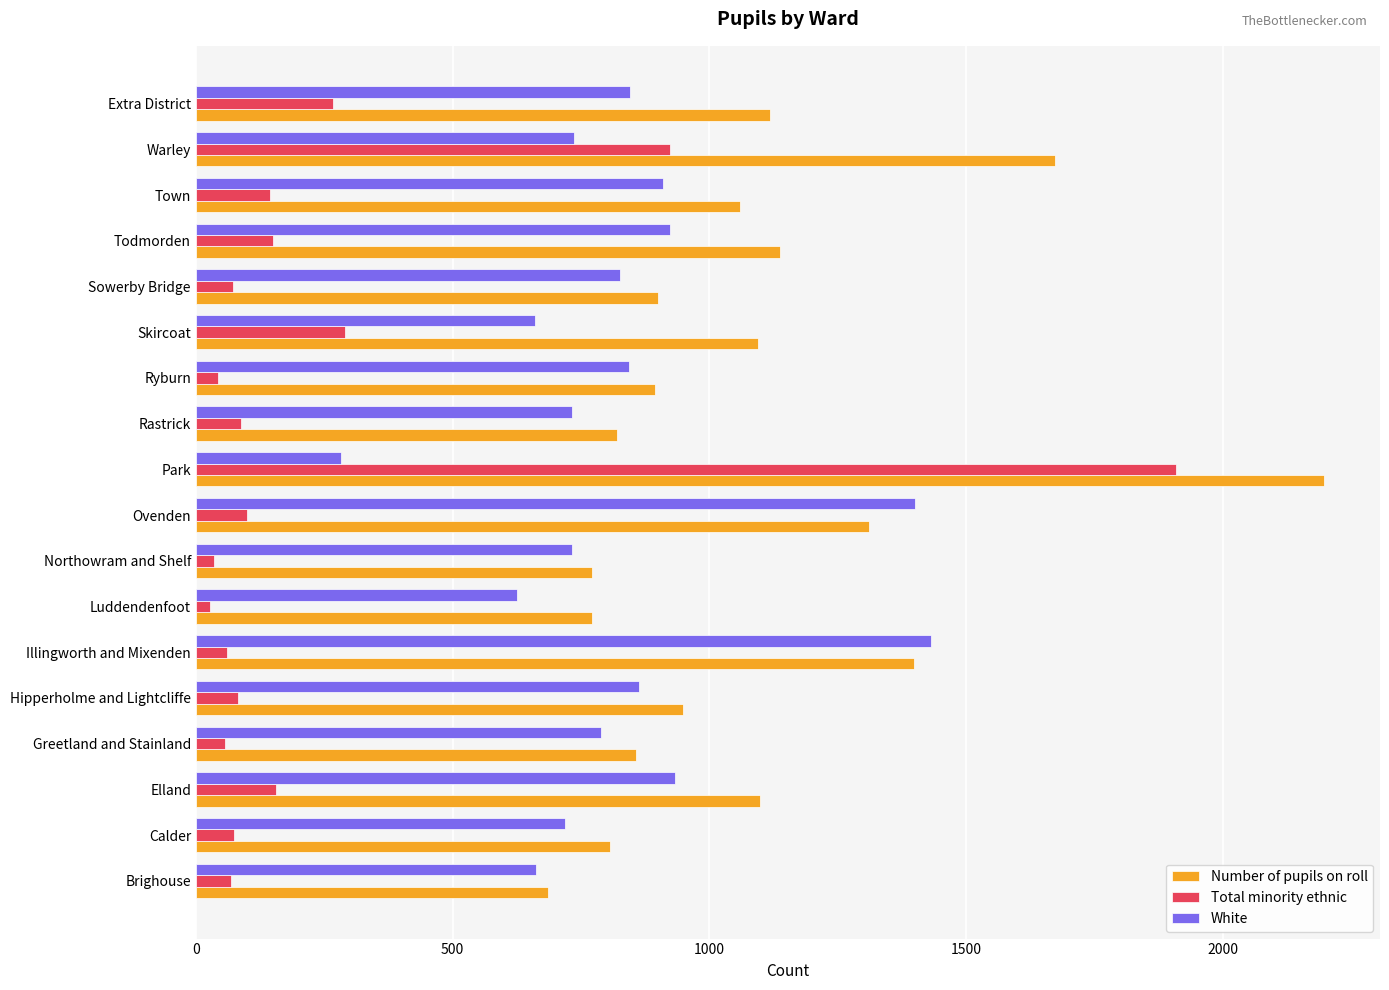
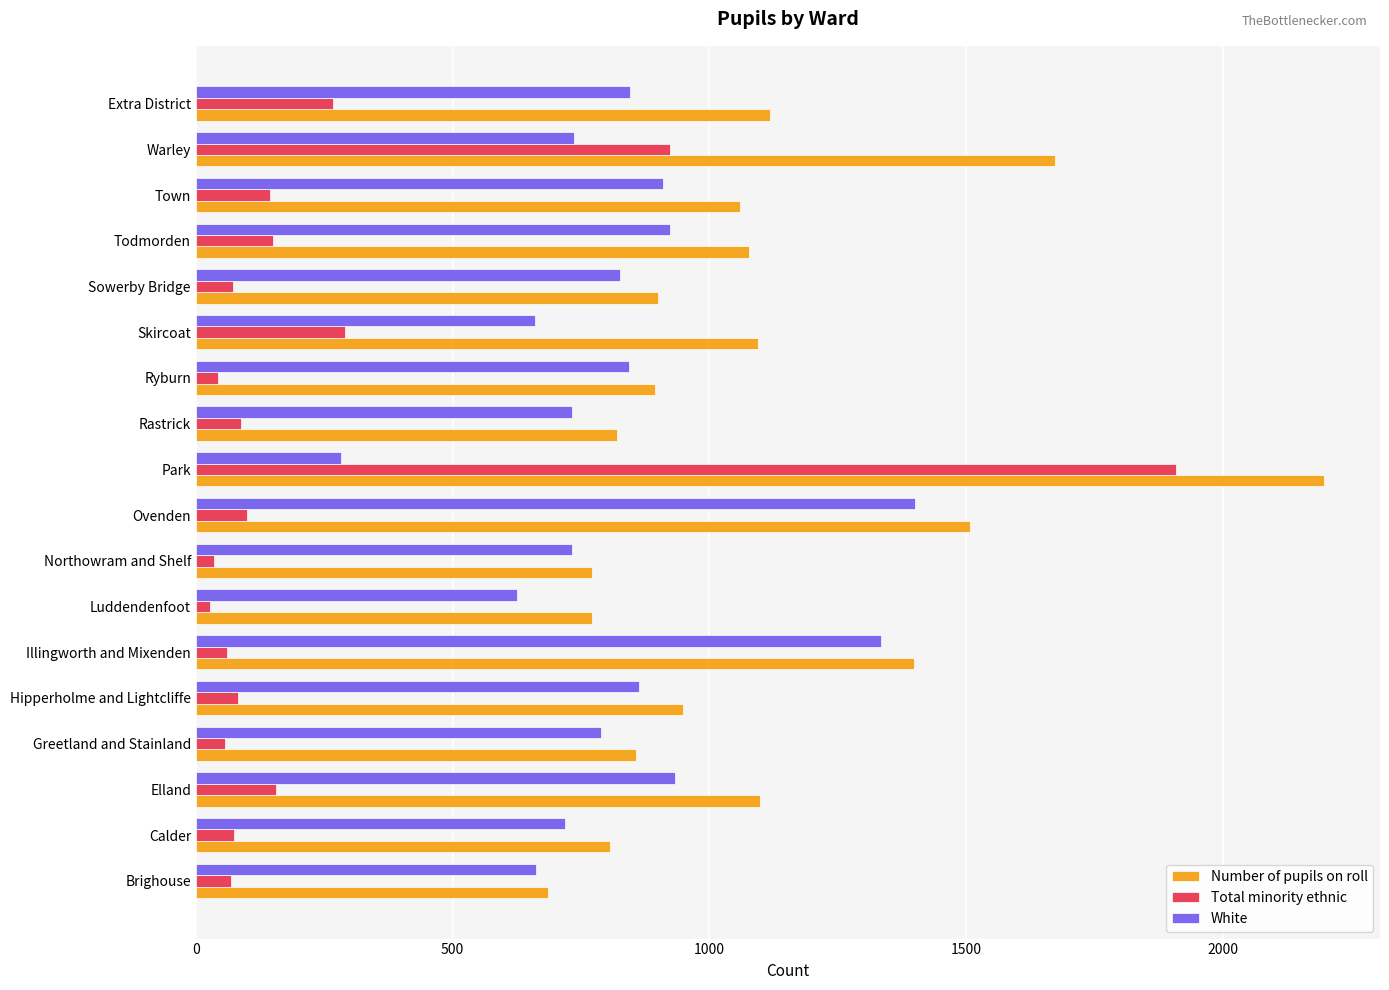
  {
    "Number of pupils on roll": {
      "Extra District": 1120,
      "Warley": 1670,
      "Town": 1060,
-     "Todmorden": 1140,
+     "Todmorden": 1080,
      "Sowerby Bridge": 900,
      "Skircoat": 1090,
      "Ryburn": 890,
      "Rastrick": 820,
      "Park": 2200,
-     "Ovenden": 1310,
+     "Ovenden": 1510,
      "Northowram and Shelf": 770,
      "Luddendenfoot": 770,
      "Illingworth and Mixenden": 1400,
      "Hipperholme and Lightcliffe": 950,
      "Greetland and Stainland": 860,
      "Elland": 1100,
      "Calder": 810,
      "Brighouse": 690
    },
    "Total minority ethnic": {
      "Extra District": 270,
      "Warley": 920,
      "Town": 140,
      "Todmorden": 150,
      "Sowerby Bridge": 70,
      "Skircoat": 290,
      "Ryburn": 40,
      "Rastrick": 90,
      "Park": 1910,
      "Ovenden": 100,
      "Northowram and Shelf": 40,
      "Luddendenfoot": 30,
      "Illingworth and Mixenden": 60,
      "Hipperholme and Lightcliffe": 80,
      "Greetland and Stainland": 60,
      "Elland": 160,
      "Calder": 70,
      "Brighouse": 70
    },
    "White": {
      "Extra District": 850,
      "Warley": 740,
      "Town": 910,
      "Todmorden": 920,
      "Sowerby Bridge": 830,
      "Skircoat": 660,
      "Ryburn": 840,
      "Rastrick": 730,
      "Park": 280,
      "Ovenden": 1400,
      "Northowram and Shelf": 730,
      "Luddendenfoot": 630,
-     "Illingworth and Mixenden": 1430,
+     "Illingworth and Mixenden": 1340,
      "Hipperholme and Lightcliffe": 860,
      "Greetland and Stainland": 790,
      "Elland": 930,
      "Calder": 720,
      "Brighouse": 660
    }
  }
